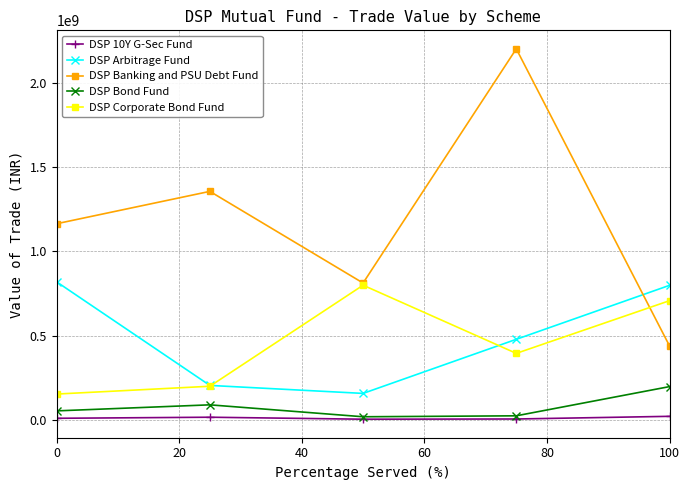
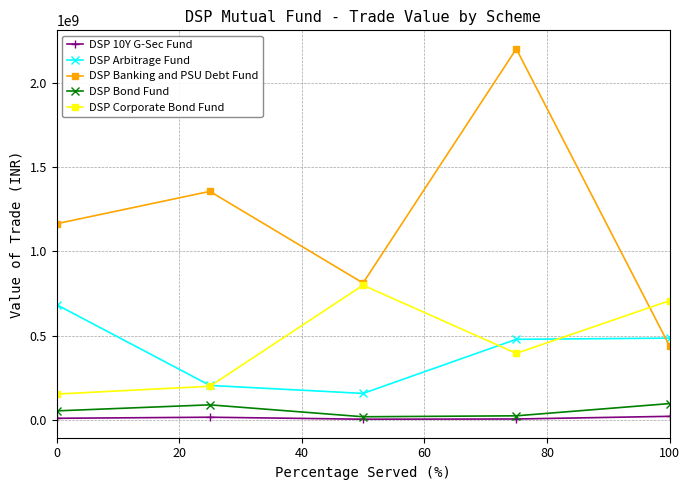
  {
    "DSP 10Y G-Sec Fund": {
      "0": 10000000,
      "100": 20000000
    },
    "DSP Arbitrage Fund": {
-     "0": 820000000,
-     "100": 800000000
+     "0": 680000000,
+     "100": 490000000
    },
    "DSP Banking and PSU Debt Fund": {
      "0": 1160000000,
      "100": 440000000
    },
    "DSP Bond Fund": {
      "0": 50000000,
-     "100": 200000000
+     "100": 100000000
    },
    "DSP Corporate Bond Fund": {
      "0": 150000000,
      "100": 710000000
    }
  }
